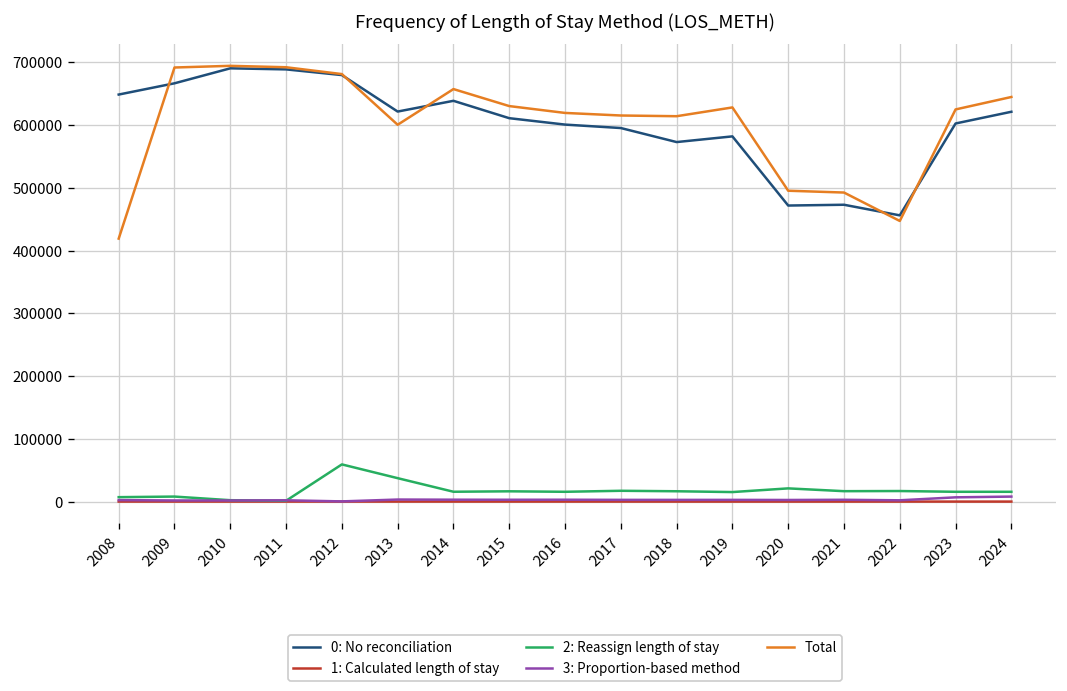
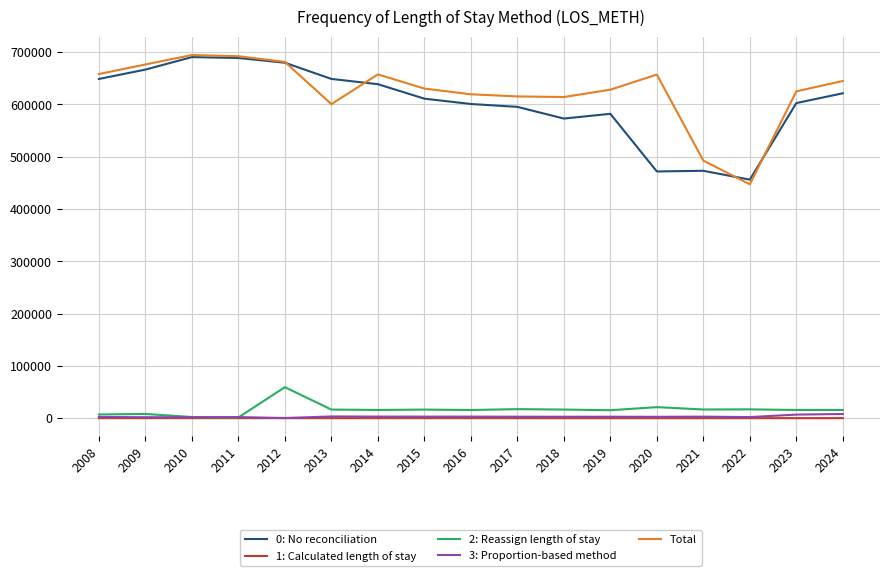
  {
    "0: No reconciliation": {
      "2008": 650000,
      "2009": 670000,
-     "2013": 620000,
+     "2013": 650000,
      "2014": 640000,
      "2015": 610000,
      "2016": 600000,
      "2017": 600000,
      "2018": 570000,
      "2019": 580000,
      "2020": 470000,
      "2021": 470000,
      "2022": 460000,
      "2023": 600000,
      "2024": 620000
    },
    "1: Calculated length of stay": {
      "2023": 0,
      "2024": 0
    },
    "2: Reassign length of stay": {
      "2009": 10000,
      "2012": 60000,
-     "2013": 40000,
+     "2013": 20000,
      "2014": 20000,
      "2015": 20000,
      "2016": 20000,
      "2017": 20000,
      "2018": 20000,
      "2019": 20000,
      "2020": 20000,
      "2021": 20000,
      "2022": 20000,
      "2023": 20000,
      "2024": 20000
    },
    "3: Proportion-based method": {
      "2023": 10000,
      "2024": 10000
    },
    "Total": {
-     "2008": 420000,
-     "2009": 690000,
+     "2008": 660000,
+     "2009": 680000,
      "2013": 600000,
      "2014": 660000,
      "2015": 630000,
      "2016": 620000,
      "2017": 620000,
      "2018": 610000,
      "2019": 630000,
-     "2020": 500000,
+     "2020": 660000,
      "2021": 490000,
      "2022": 450000,
      "2023": 630000,
      "2024": 640000
    }
  }
